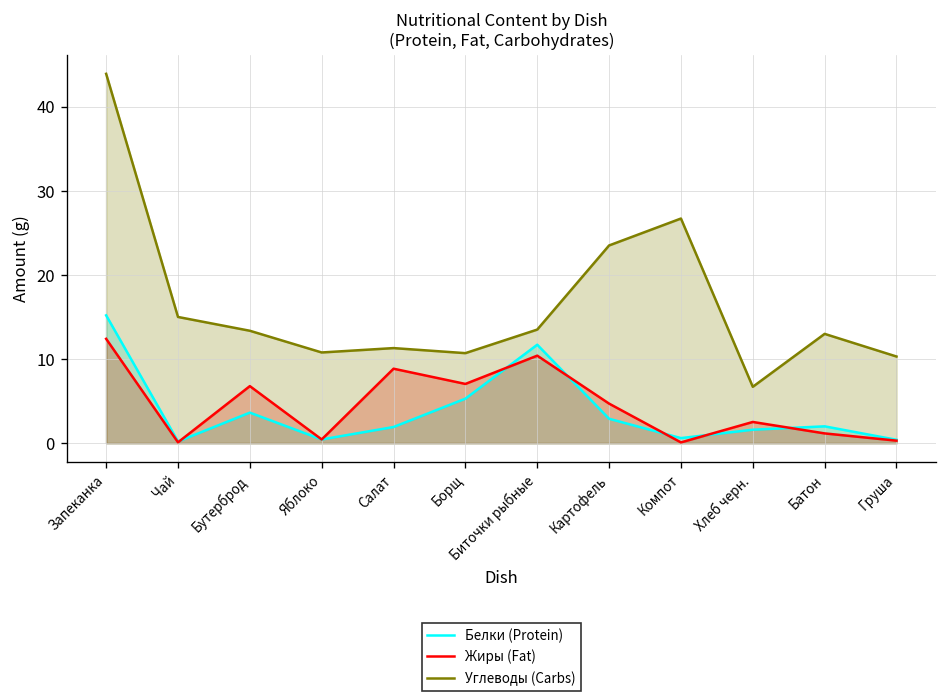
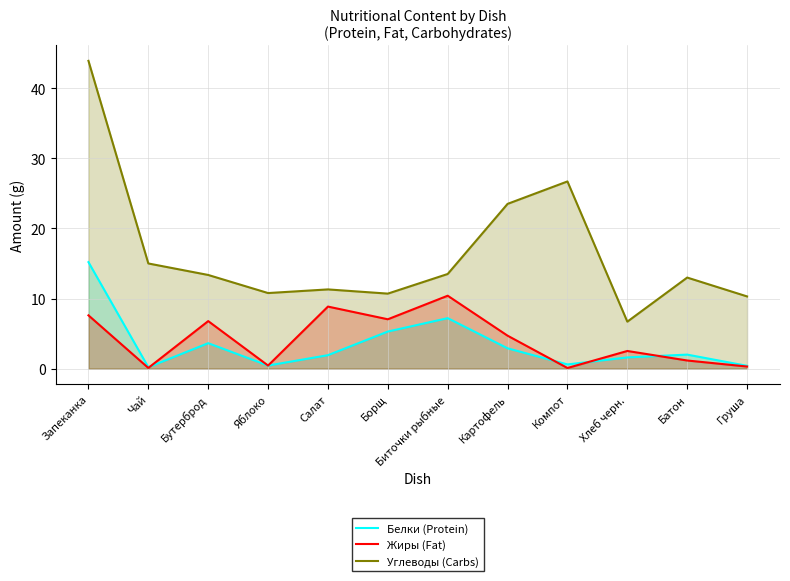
  {
    "Белки (Protein)": {
      "Запеканка": 15,
      "Бутерброд": 4,
      "Салат": 2,
      "Борщ": 5,
-     "Биточки рыбные": 12,
+     "Биточки рыбные": 7,
      "Картофель": 3,
      "Компот": 1,
      "Хлеб черн.": 2,
      "Батон": 2
    },
    "Жиры (Fat)": {
-     "Запеканка": 12,
+     "Запеканка": 8,
      "Бутерброд": 7,
      "Салат": 9,
      "Борщ": 7,
      "Биточки рыбные": 10,
      "Картофель": 5,
      "Компот": 0,
      "Хлеб черн.": 3,
      "Батон": 1
    },
    "Углеводы (Carbs)": {
      "Запеканка": 44,
      "Чай": 15,
      "Бутерброд": 13,
      "Яблоко": 11,
      "Салат": 11,
      "Борщ": 11,
      "Биточки рыбные": 14,
      "Картофель": 24,
      "Компот": 27,
      "Хлеб черн.": 7,
      "Батон": 13,
      "Груша": 10
    }
  }
